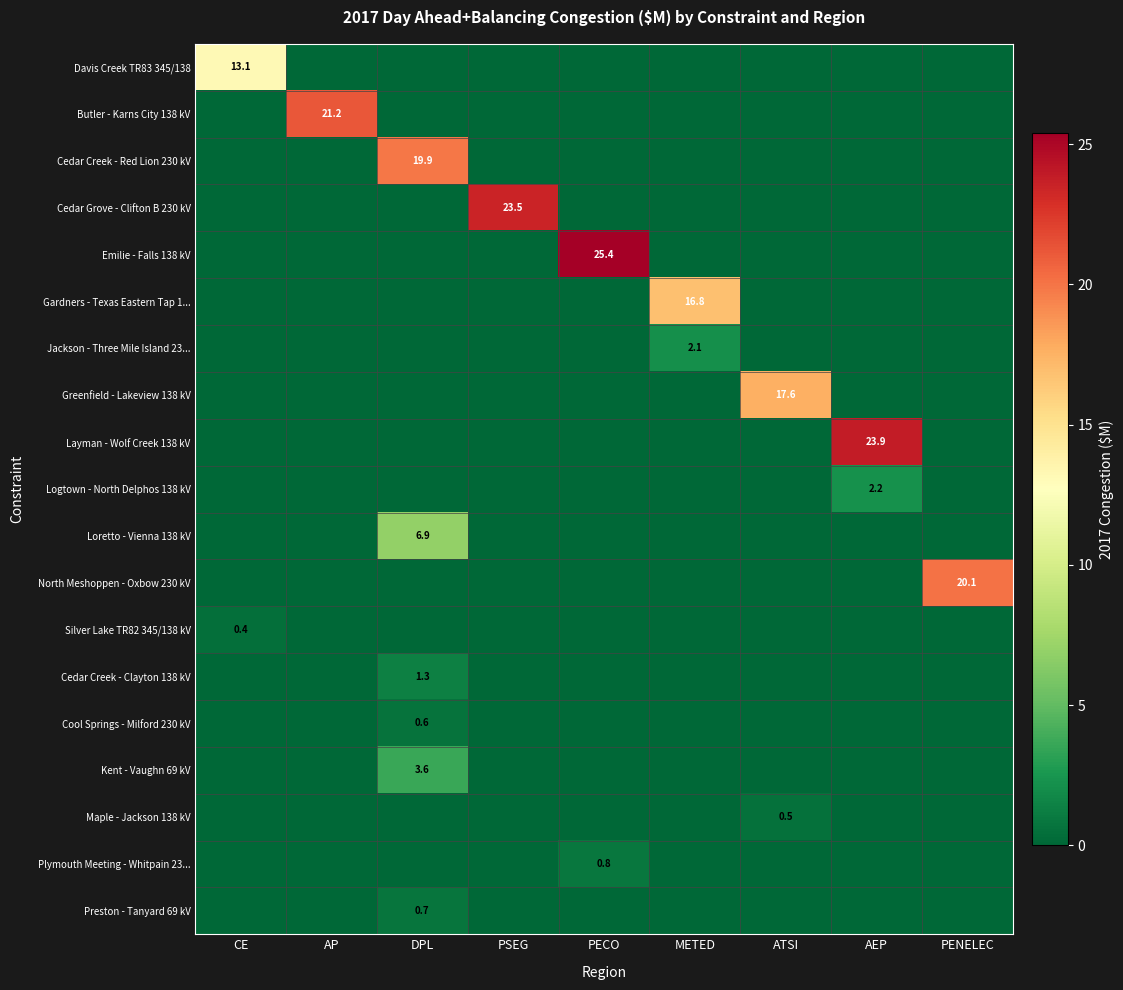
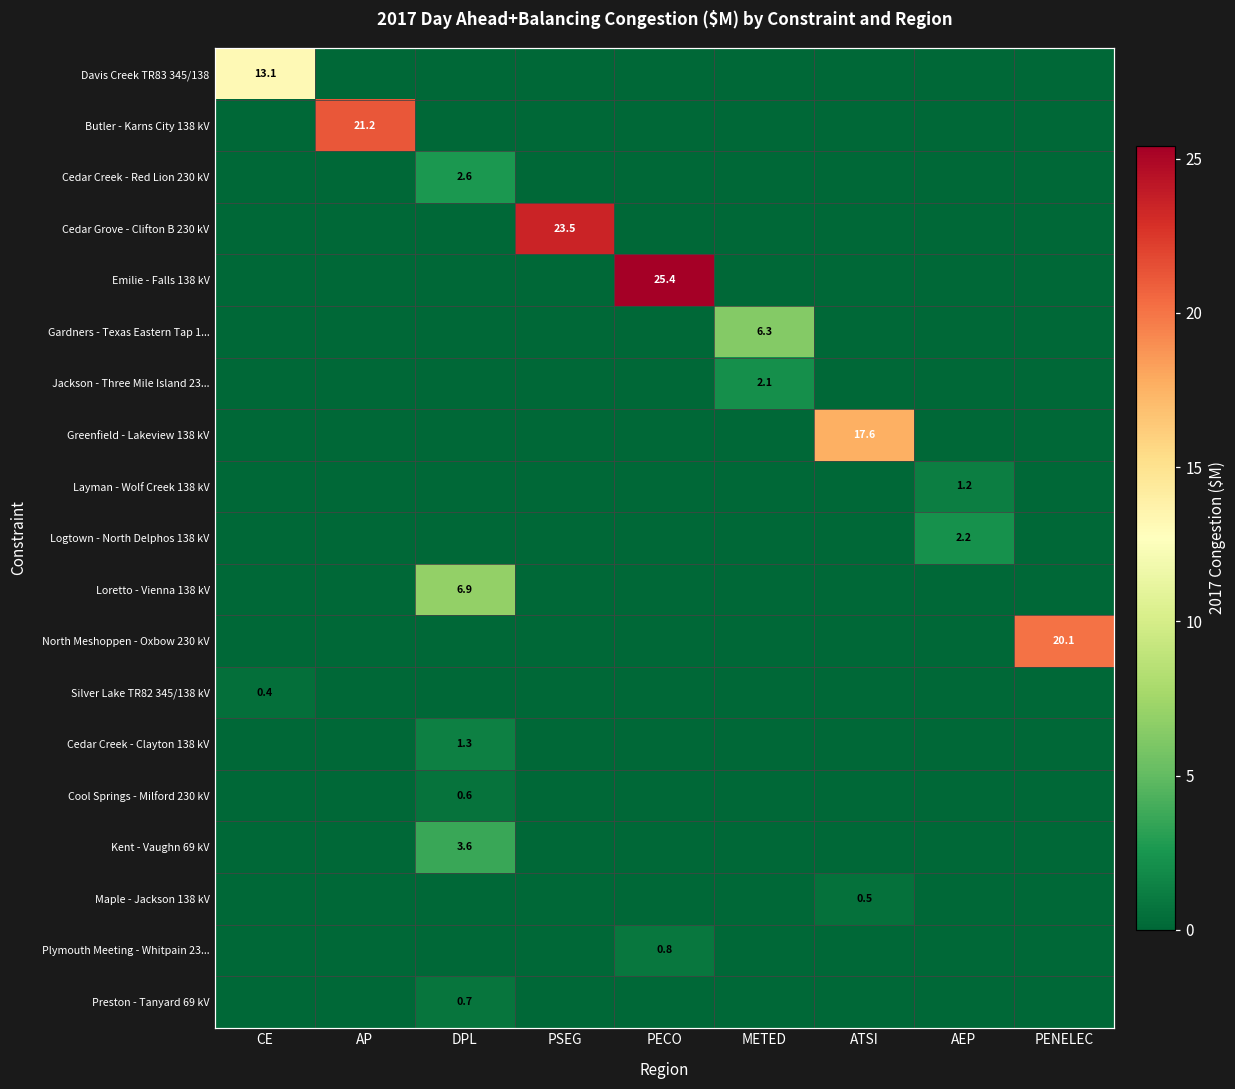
  {
    "Davis Creek TR83 345/138": {
      "CE": 13.1
    },
    "Butler - Karns City 138 kV": {
      "AP": 21.2
    },
    "Cedar Creek - Red Lion 230 kV": {
-     "DPL": 19.9
+     "DPL": 2.6
    },
    "Cedar Grove - Clifton B 230 kV": {
      "PSEG": 23.5
    },
    "Emilie - Falls 138 kV": {
      "PECO": 25.4
    },
    "Gardners - Texas Eastern Tap 1...": {
-     "METED": 16.8
+     "METED": 6.3
    },
    "Jackson - Three Mile Island 23...": {
      "METED": 2.1
    },
    "Greenfield - Lakeview 138 kV": {
      "ATSI": 17.6
    },
    "Layman - Wolf Creek 138 kV": {
-     "AEP": 23.9
+     "AEP": 1.2
    },
    "Logtown - North Delphos 138 kV": {
      "AEP": 2.2
    },
    "Loretto - Vienna 138 kV": {
      "DPL": 6.9
    },
    "North Meshoppen - Oxbow 230 kV": {
      "PENELEC": 20.1
    },
    "Silver Lake TR82 345/138 kV": {
      "CE": 0.4
    },
    "Cedar Creek - Clayton 138 kV": {
      "DPL": 1.3
    },
    "Cool Springs - Milford 230 kV": {
      "DPL": 0.6
    },
    "Kent - Vaughn 69 kV": {
      "DPL": 3.6
    },
    "Maple - Jackson 138 kV": {
      "ATSI": 0.5
    },
    "Plymouth Meeting - Whitpain 23...": {
      "PECO": 0.8
    },
    "Preston - Tanyard 69 kV": {
      "DPL": 0.7
    }
  }
